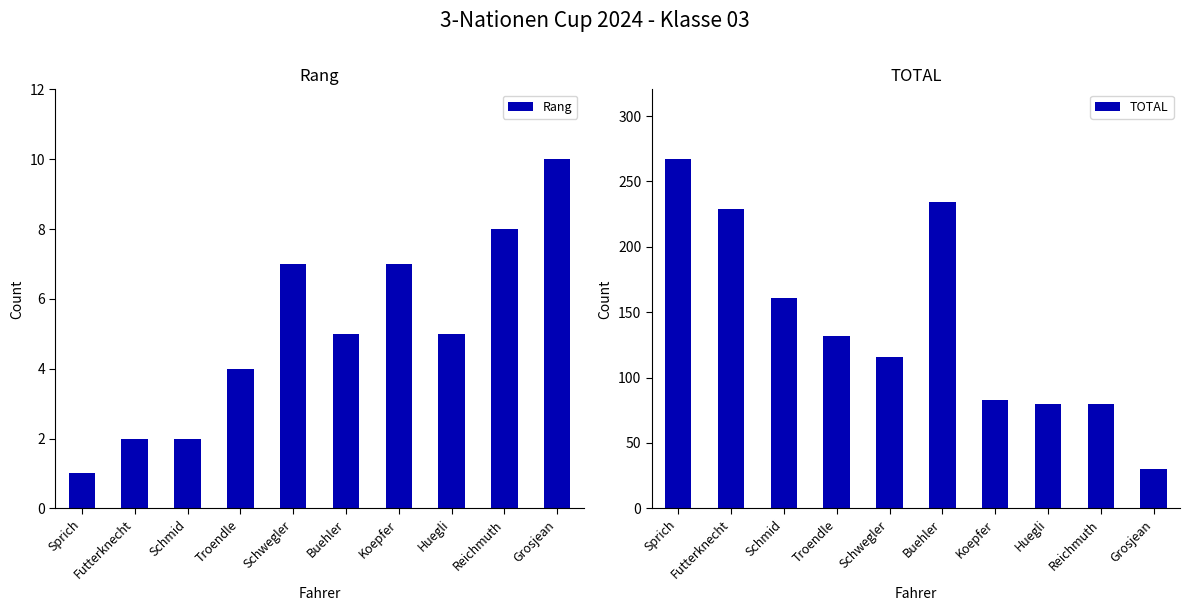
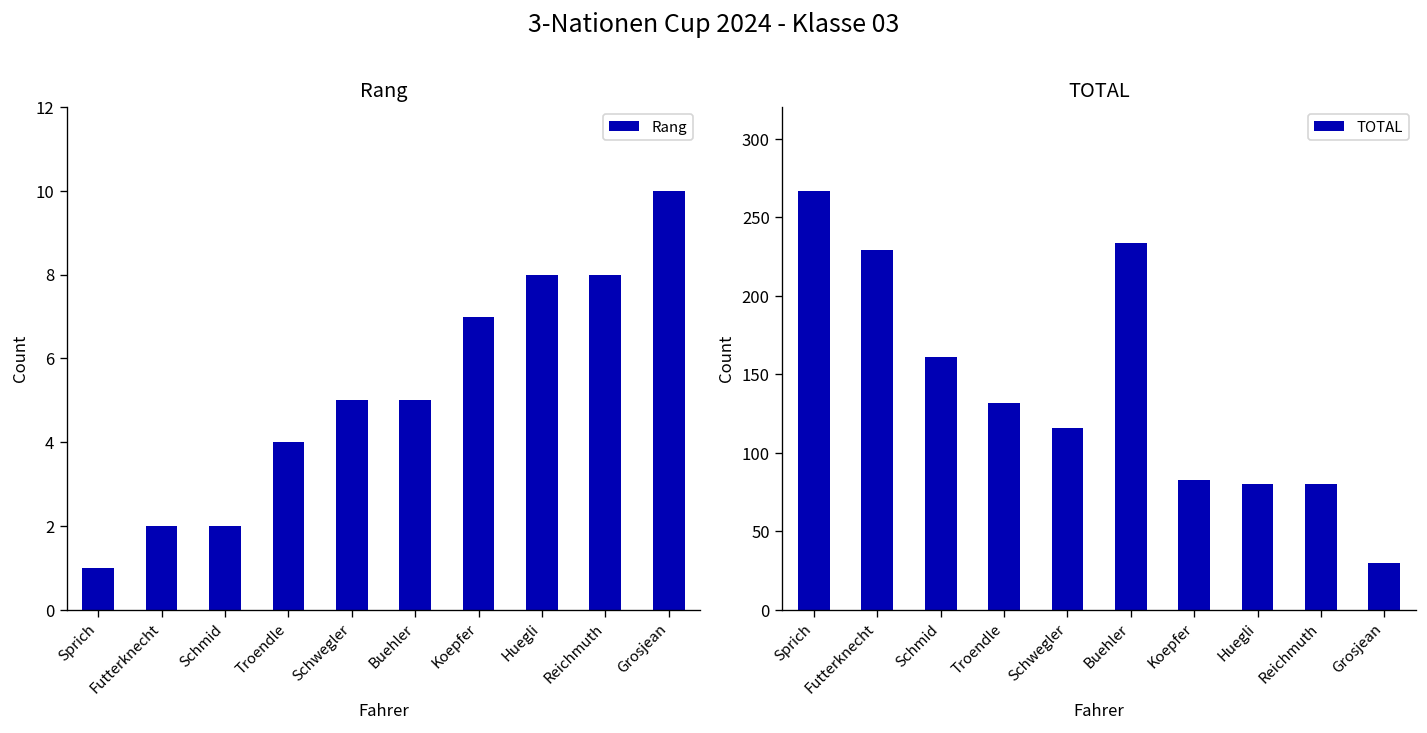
  {
    "Rang": {
      "Sprich": 1,
      "Futterknecht": 2,
      "Schmid": 2,
      "Troendle": 4,
-     "Schwegler": 7,
+     "Schwegler": 5,
      "Buehler": 5,
      "Koepfer": 7,
-     "Huegli": 5,
+     "Huegli": 8,
      "Reichmuth": 8,
      "Grosjean": 10
    },
    "TOTAL": {
      "Sprich": 267,
      "Futterknecht": 229,
      "Schmid": 161,
      "Troendle": 132,
      "Schwegler": 116,
      "Buehler": 234,
      "Koepfer": 83,
      "Huegli": 80,
      "Reichmuth": 80,
      "Grosjean": 30
    }
  }
